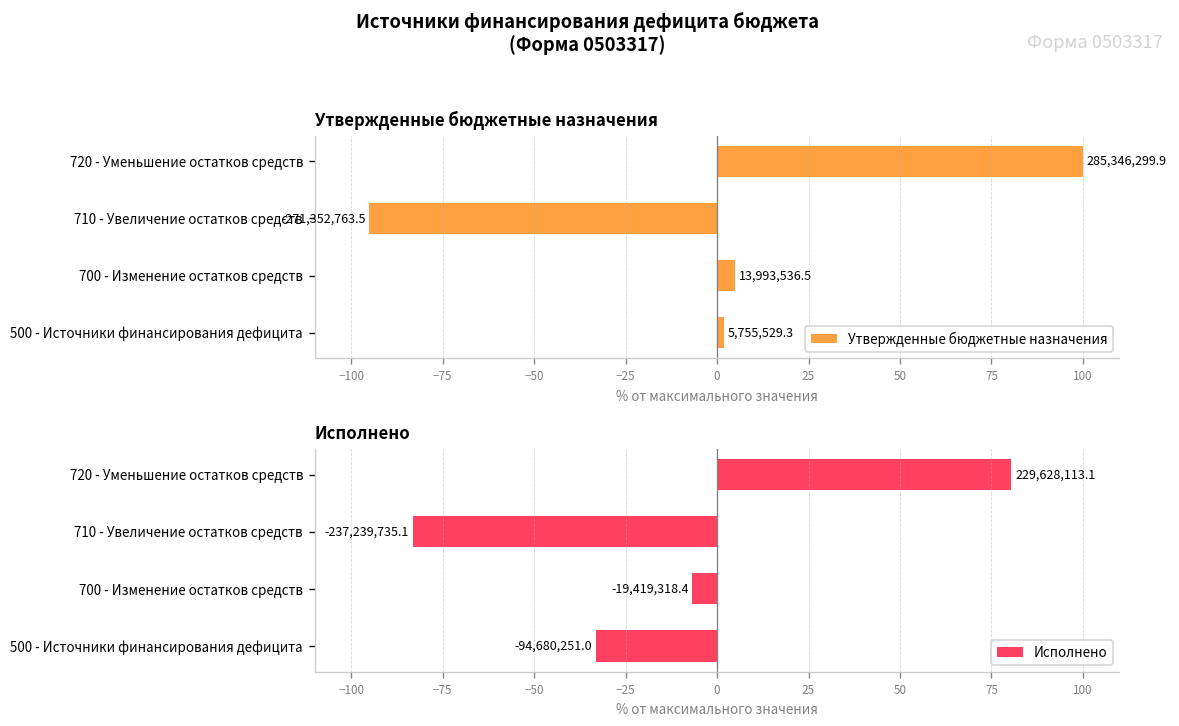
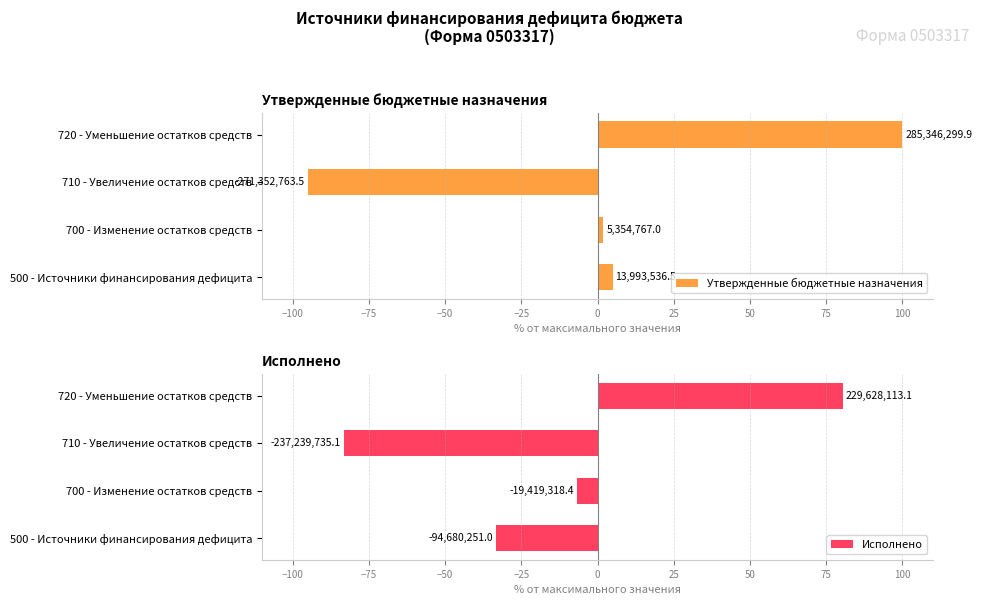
  {
    "Утвержденные бюджетные назначения": {
-     "700 - Изменение остатков средств": "13,993,536.5",
-     "500 - Источники финансирования дефицита": "5,755,529.3"
+     "700 - Изменение остатков средств": "5,354,767.0",
+     "500 - Источники финансирования дефицита": "13,993,536.5"
    }
  }
